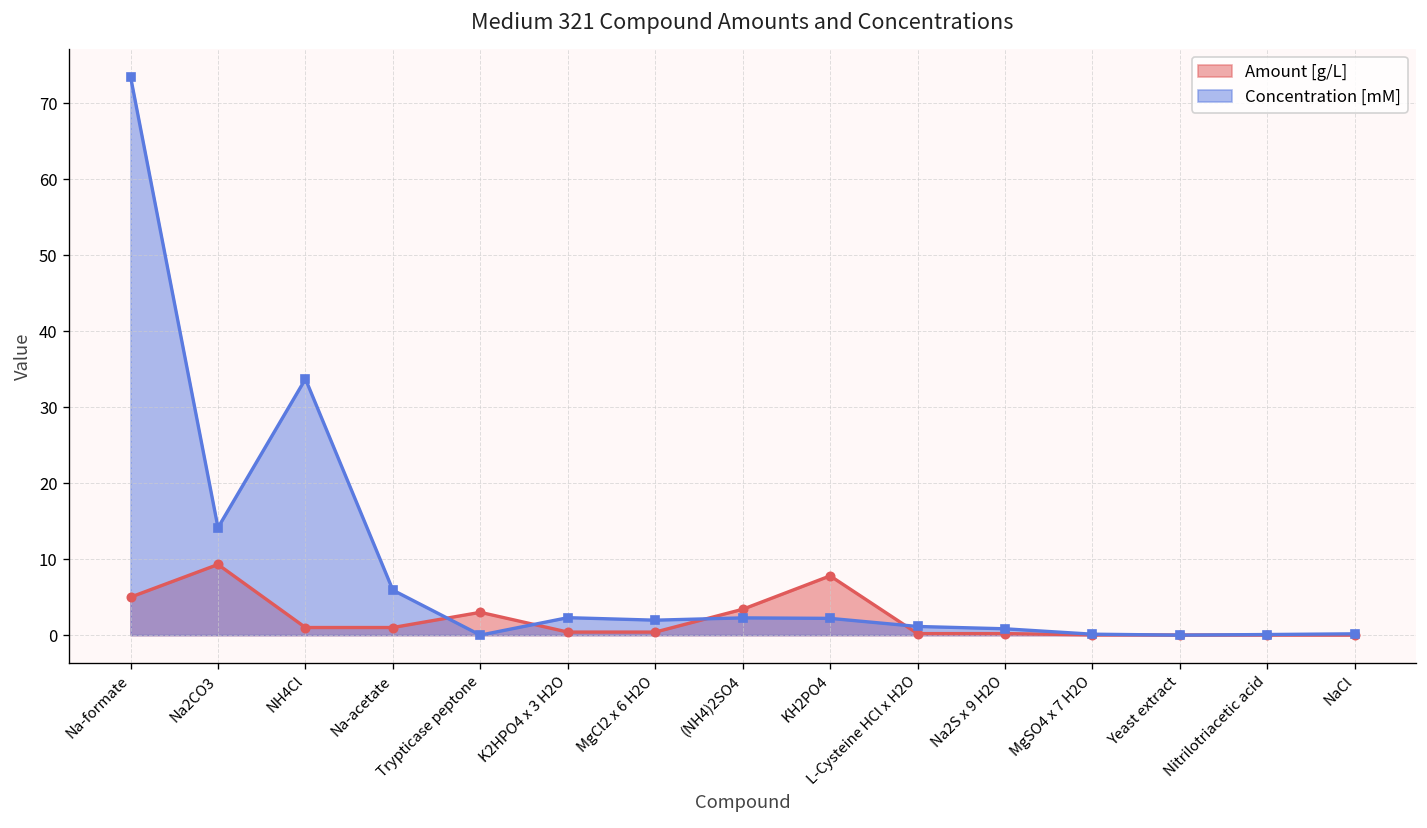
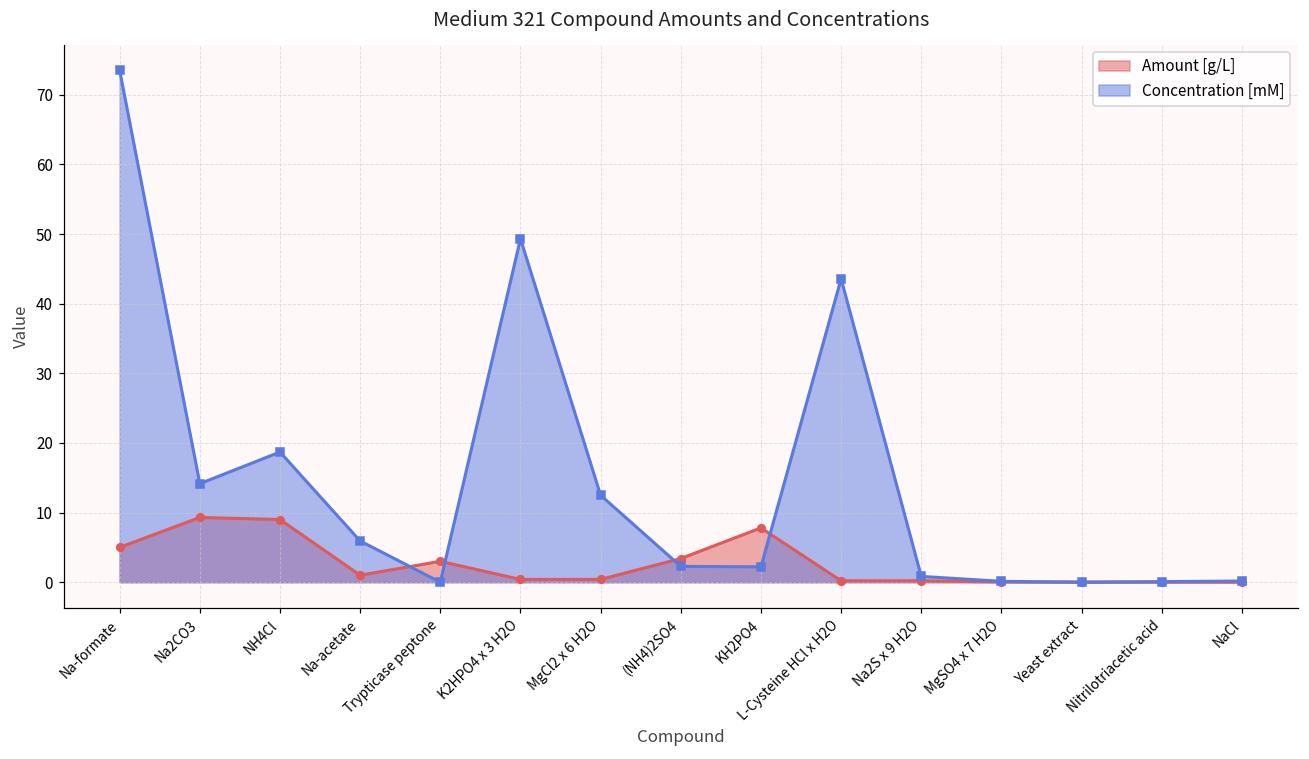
  {
    "Amount [g/L]": {
      "Na-formate": 5,
      "Na2CO3": 9,
-     "NH4Cl": 1,
+     "NH4Cl": 9,
      "Na-acetate": 1,
      "Trypticase peptone": 3,
      "K2HPO4 x 3 H2O": 0,
      "MgCl2 x 6 H2O": 0,
      "(NH4)2SO4": 3,
      "KH2PO4": 8,
      "L-Cysteine HCl x H2O": 0,
      "Na2S x 9 H2O": 0
    },
    "Concentration [mM]": {
      "Na-formate": 74,
      "Na2CO3": 14,
-     "NH4Cl": 34,
+     "NH4Cl": 19,
      "Na-acetate": 6,
      "Trypticase peptone": 0,
-     "K2HPO4 x 3 H2O": 2,
-     "MgCl2 x 6 H2O": 2,
+     "K2HPO4 x 3 H2O": 49,
+     "MgCl2 x 6 H2O": 12,
      "(NH4)2SO4": 2,
      "KH2PO4": 2,
-     "L-Cysteine HCl x H2O": 1,
+     "L-Cysteine HCl x H2O": 44,
      "Na2S x 9 H2O": 1
    }
  }
